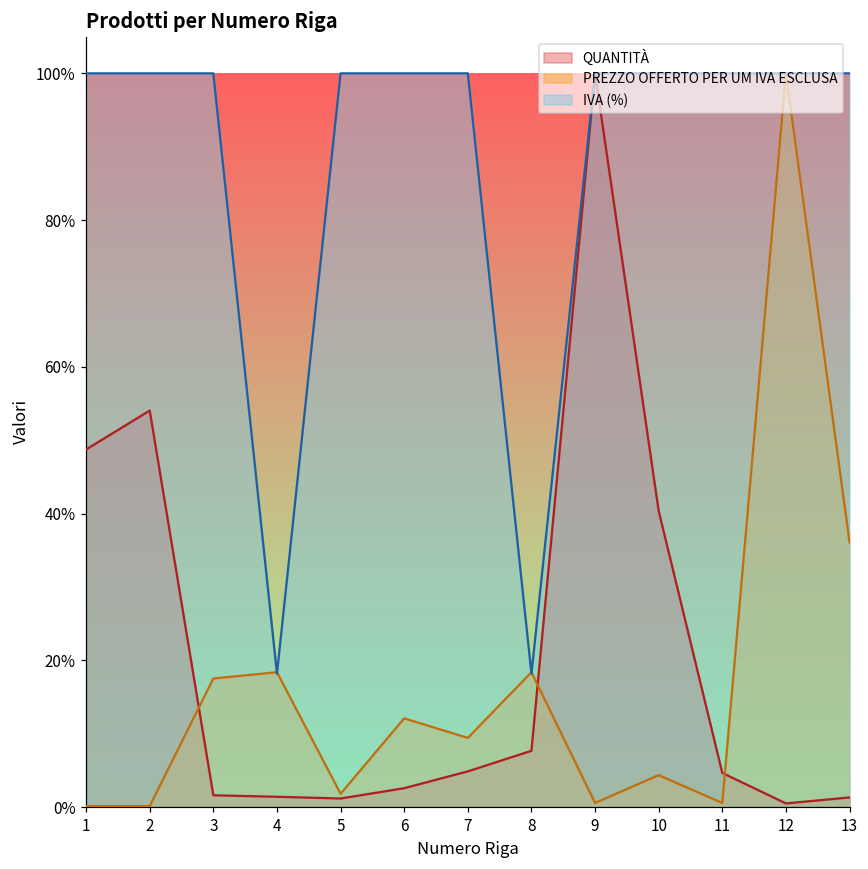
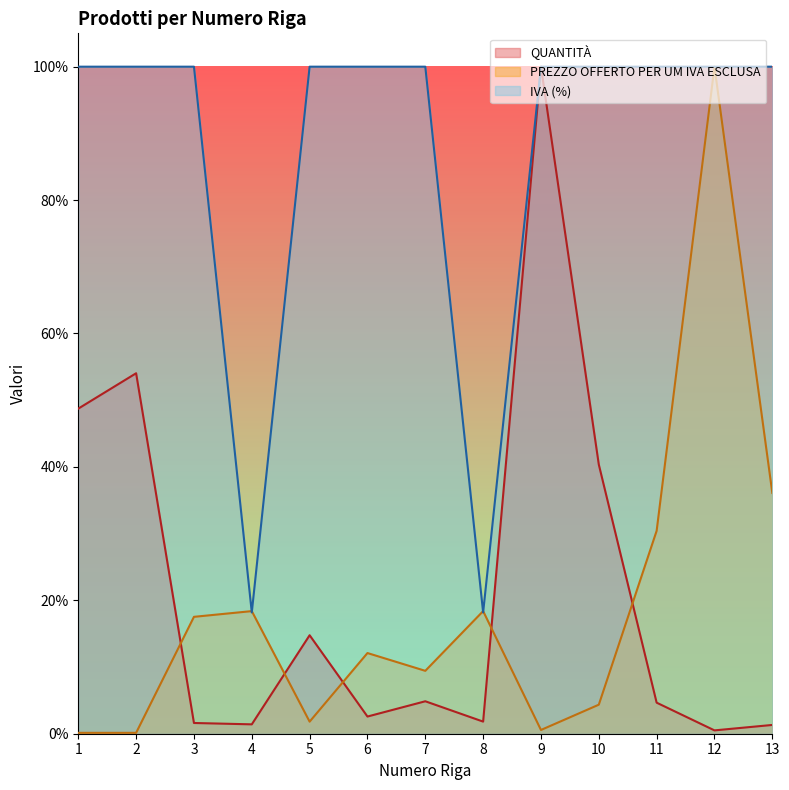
  {
    "QUANTITÀ": {
      "1": "49%",
      "2": "54%",
      "3": "2%",
      "4": "1%",
-     "5": "1%",
+     "5": "15%",
      "6": "3%",
      "7": "5%",
-     "8": "8%",
+     "8": "2%",
      "10": "40%",
      "11": "5%",
      "12": "1%",
      "13": "1%"
    },
    "PREZZO OFFERTO PER UM IVA ESCLUSA": {
      "1": "0%",
      "2": "0%",
      "3": "18%",
      "5": "2%",
      "6": "12%",
      "7": "9%",
      "9": "1%",
      "10": "4%",
-     "11": "1%",
+     "11": "30%",
      "13": "36%"
    },
    "IVA (%)": {
      "1": "100%",
      "2": "100%",
      "3": "100%",
      "5": "100%",
      "6": "100%",
      "7": "100%",
      "13": "100%"
    }
  }
